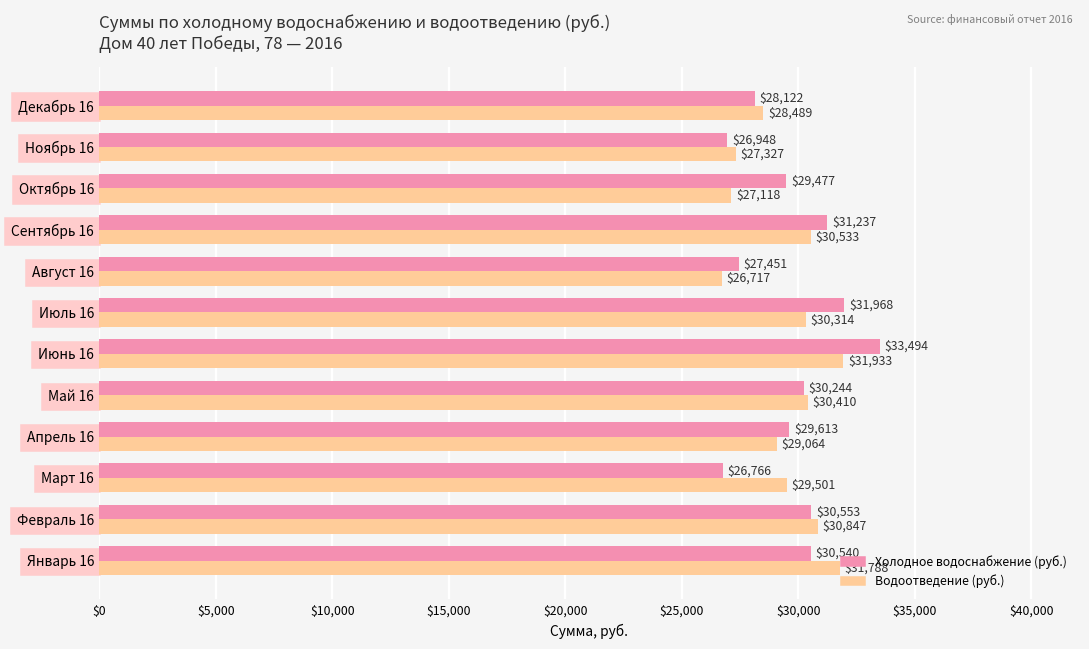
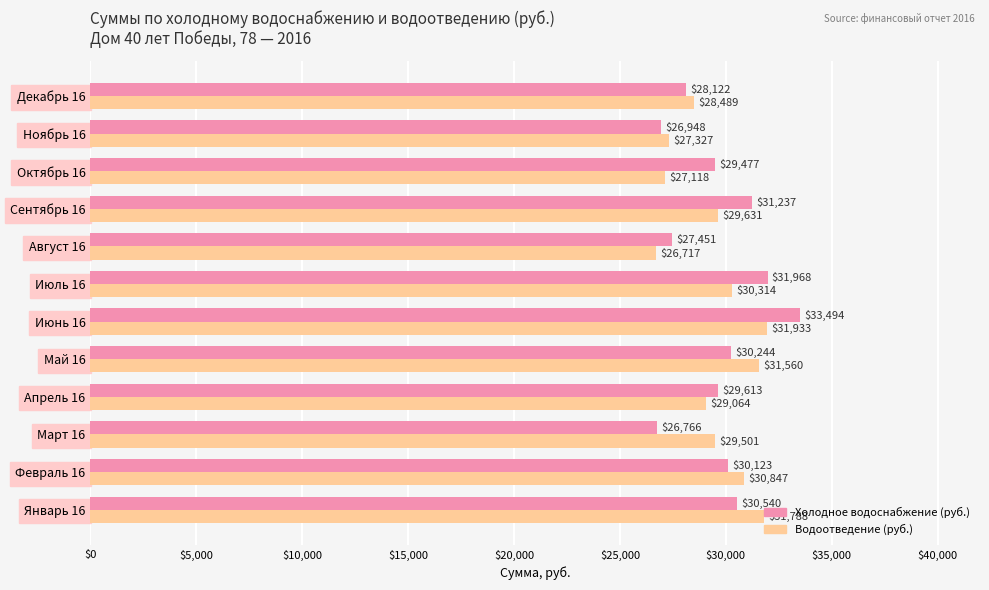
  {
    "Холодное водоснабжение (руб.)": {
      "Декабрь 16": "$28,122",
      "Ноябрь 16": "$26,948",
      "Октябрь 16": "$29,477",
      "Сентябрь 16": "$31,237",
      "Август 16": "$27,451",
      "Июль 16": "$31,968",
      "Июнь 16": "$33,494",
      "Май 16": "$30,244",
      "Апрель 16": "$29,613",
      "Март 16": "$26,766",
-     "Февраль 16": "$30,553",
+     "Февраль 16": "$30,123",
      "Январь 16": "$30,540"
    },
    "Водоотведение (руб.)": {
      "Декабрь 16": "$28,489",
      "Ноябрь 16": "$27,327",
      "Октябрь 16": "$27,118",
-     "Сентябрь 16": "$30,533",
+     "Сентябрь 16": "$29,631",
      "Август 16": "$26,717",
      "Июль 16": "$30,314",
      "Июнь 16": "$31,933",
-     "Май 16": "$30,410",
+     "Май 16": "$31,560",
      "Апрель 16": "$29,064",
      "Март 16": "$29,501",
      "Февраль 16": "$30,847",
      "Январь 16": "$31,788"
    }
  }
